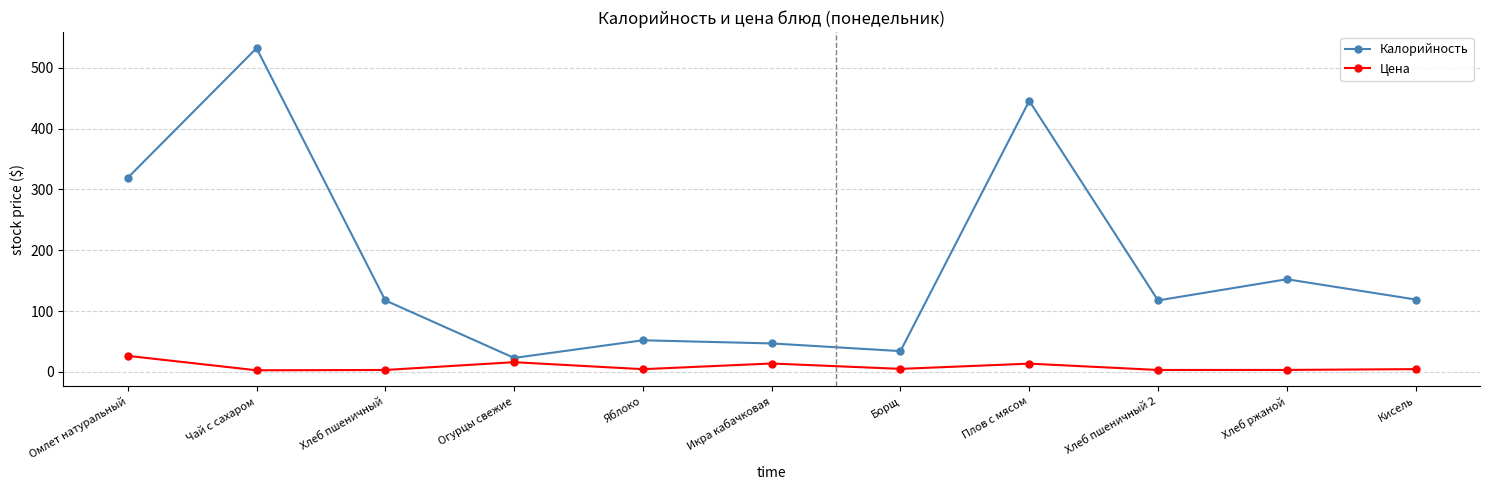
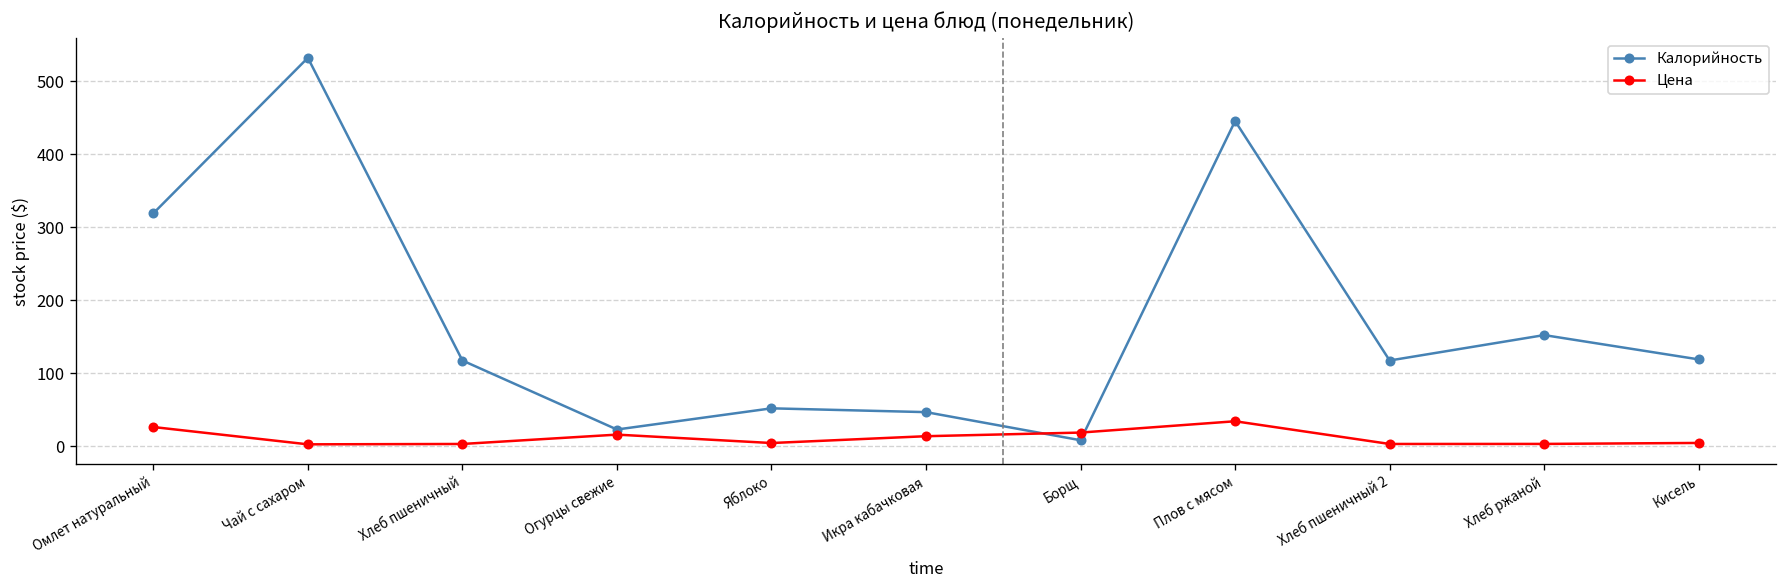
  {
    "Калорийность": {
      "Омлет натуральный": 320,
      "Чай с сахаром": 530,
      "Хлеб пшеничный": 120,
      "Огурцы свежие": 20,
      "Яблоко": 50,
      "Икра кабачковая": 50,
-     "Борщ": 30,
+     "Борщ": 10,
      "Плов с мясом": 450,
      "Хлеб пшеничный 2": 120,
      "Хлеб ржаной": 150,
      "Кисель": 120
    },
    "Цена": {
      "Омлет натуральный": 30,
      "Чай с сахаром": 0,
      "Хлеб пшеничный": 0,
      "Огурцы свежие": 20,
      "Яблоко": 0,
      "Икра кабачковая": 10,
-     "Борщ": 10,
-     "Плов с мясом": 10,
+     "Борщ": 20,
+     "Плов с мясом": 30,
      "Хлеб пшеничный 2": 0,
      "Хлеб ржаной": 0,
      "Кисель": 0
    }
  }
